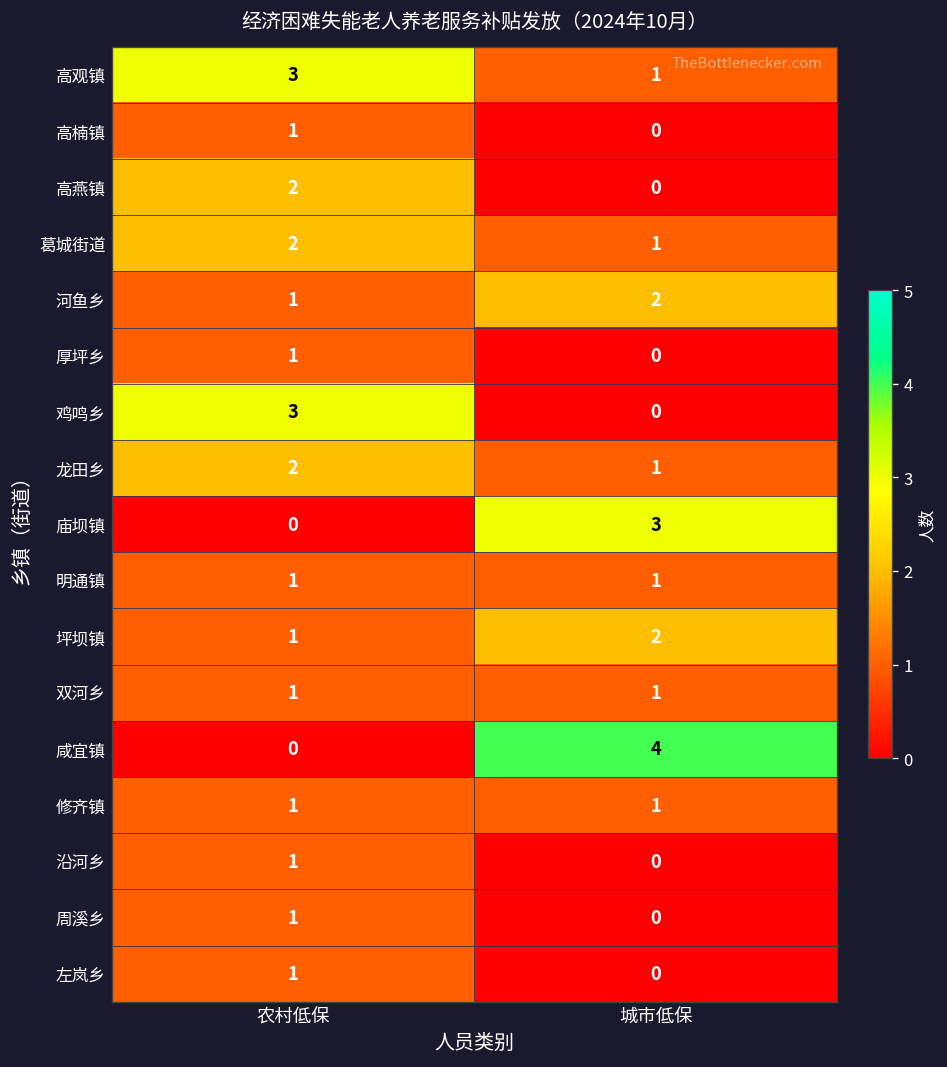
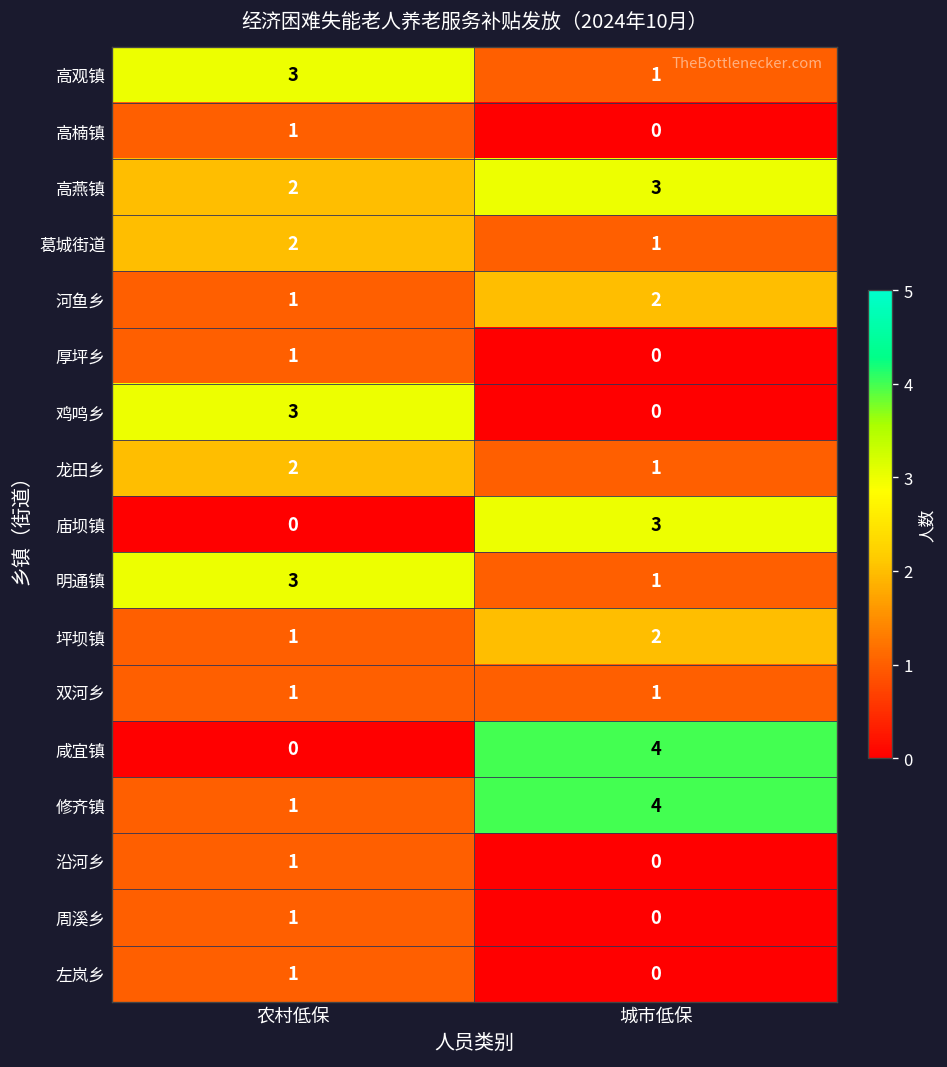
  {
    "高观镇": {
      "农村低保": 3
    },
    "高楠镇": {
      "农村低保": 1,
      "城市低保": 0
    },
    "高燕镇": {
      "农村低保": 2,
-     "城市低保": 0
+     "城市低保": 3
    },
    "葛城街道": {
      "农村低保": 2,
      "城市低保": 1
    },
    "河鱼乡": {
      "农村低保": 1,
      "城市低保": 2
    },
    "厚坪乡": {
      "农村低保": 1,
      "城市低保": 0
    },
    "鸡鸣乡": {
      "农村低保": 3,
      "城市低保": 0
    },
    "龙田乡": {
      "农村低保": 2,
      "城市低保": 1
    },
    "庙坝镇": {
      "农村低保": 0,
      "城市低保": 3
    },
    "明通镇": {
-     "农村低保": 1,
+     "农村低保": 3,
      "城市低保": 1
    },
    "坪坝镇": {
      "农村低保": 1,
      "城市低保": 2
    },
    "双河乡": {
      "农村低保": 1,
      "城市低保": 1
    },
    "咸宜镇": {
      "农村低保": 0,
      "城市低保": 4
    },
    "修齐镇": {
      "农村低保": 1,
-     "城市低保": 1
+     "城市低保": 4
    },
    "沿河乡": {
      "农村低保": 1,
      "城市低保": 0
    },
    "周溪乡": {
      "农村低保": 1,
      "城市低保": 0
    },
    "左岚乡": {
      "农村低保": 1,
      "城市低保": 0
    }
  }
